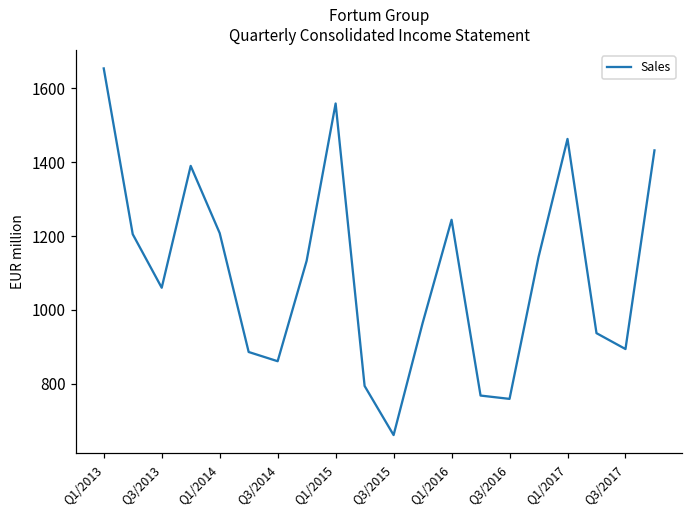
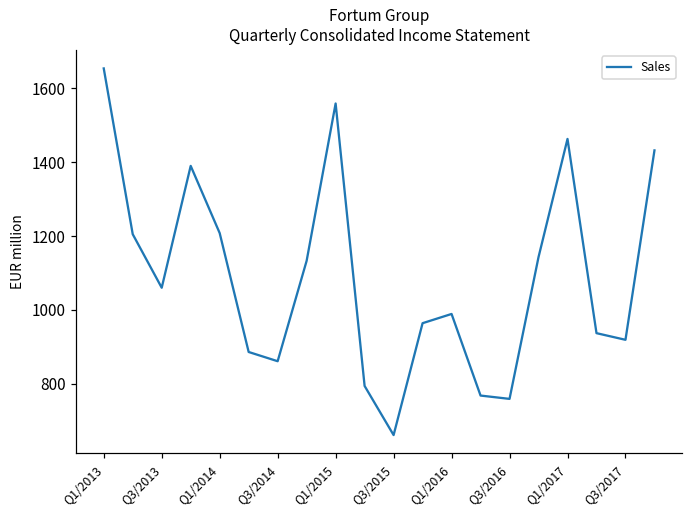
  {
    "Q1/2013": 1650,
    "Q3/2013": 1060,
    "Q1/2014": 1210,
    "Q3/2014": 860,
    "Q1/2015": 1560,
    "Q3/2015": 660,
-   "Q1/2016": 1240,
+   "Q1/2016": 990,
    "Q3/2016": 760,
    "Q1/2017": 1460,
-   "Q3/2017": 890
+   "Q3/2017": 920
  }
